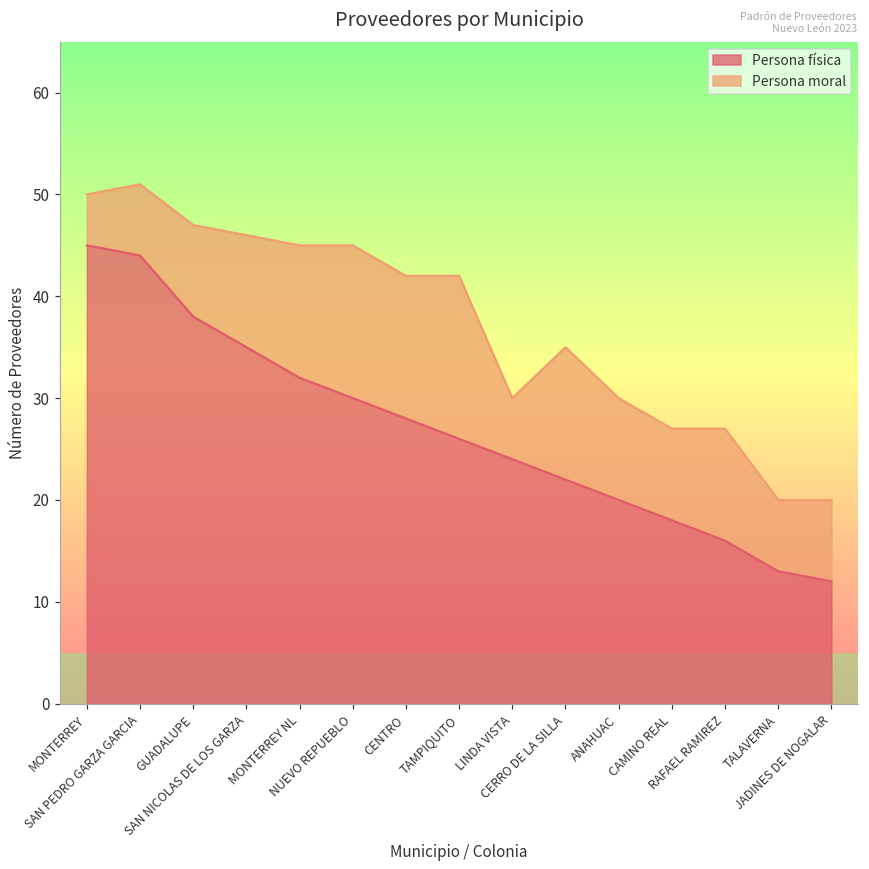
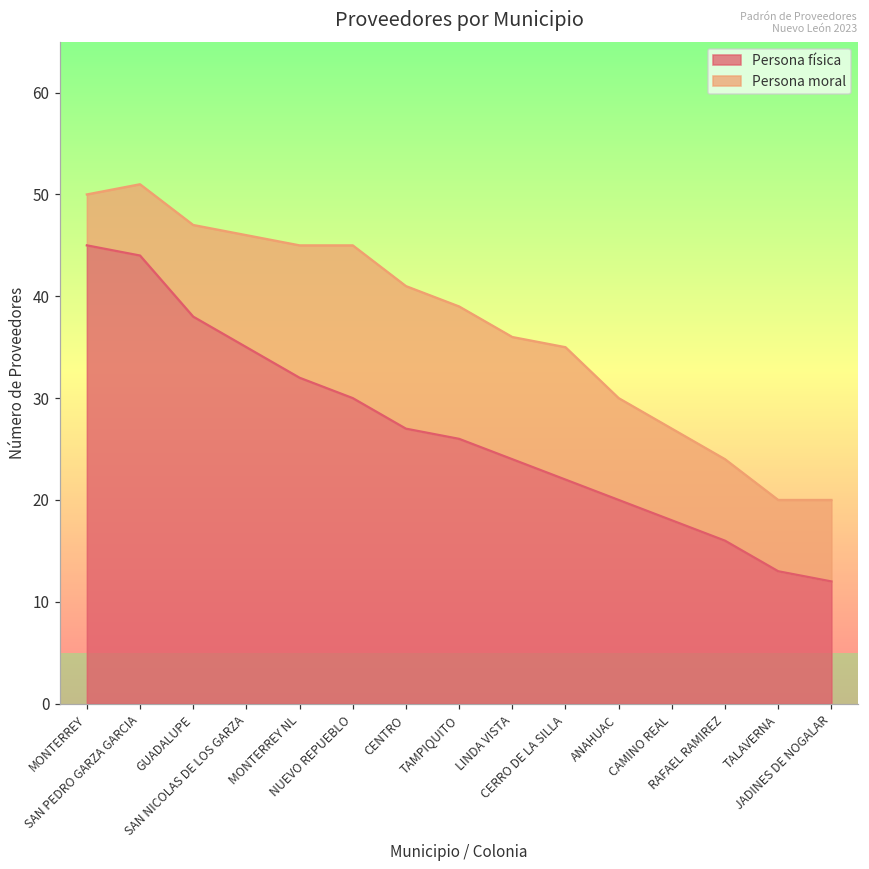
  {
    "Persona física": {
      "MONTERREY": 45,
      "SAN PEDRO GARZA GARCIA": 44,
      "GUADALUPE": 38,
      "SAN NICOLAS DE LOS GARZA": 35,
      "MONTERREY NL": 32,
      "NUEVO REPUEBLO": 30,
-     "CENTRO": 28,
+     "CENTRO": 27,
      "TAMPIQUITO": 26,
      "LINDA VISTA": 24,
      "CERRO DE LA SILLA": 22,
      "ANAHUAC": 20,
      "CAMINO REAL": 18,
      "RAFAEL RAMIREZ": 16,
      "TALAVERNA": 13,
      "JADINES DE NOGALAR": 12
    },
    "Persona moral": {
      "MONTERREY": 5,
      "SAN PEDRO GARZA GARCIA": 7,
      "GUADALUPE": 9,
      "SAN NICOLAS DE LOS GARZA": 11,
      "MONTERREY NL": 13,
      "NUEVO REPUEBLO": 15,
      "CENTRO": 14,
-     "TAMPIQUITO": 16,
-     "LINDA VISTA": 6,
+     "TAMPIQUITO": 13,
+     "LINDA VISTA": 12,
      "CERRO DE LA SILLA": 13,
      "ANAHUAC": 10,
      "CAMINO REAL": 9,
-     "RAFAEL RAMIREZ": 11,
+     "RAFAEL RAMIREZ": 8,
      "TALAVERNA": 7,
      "JADINES DE NOGALAR": 8
    }
  }
